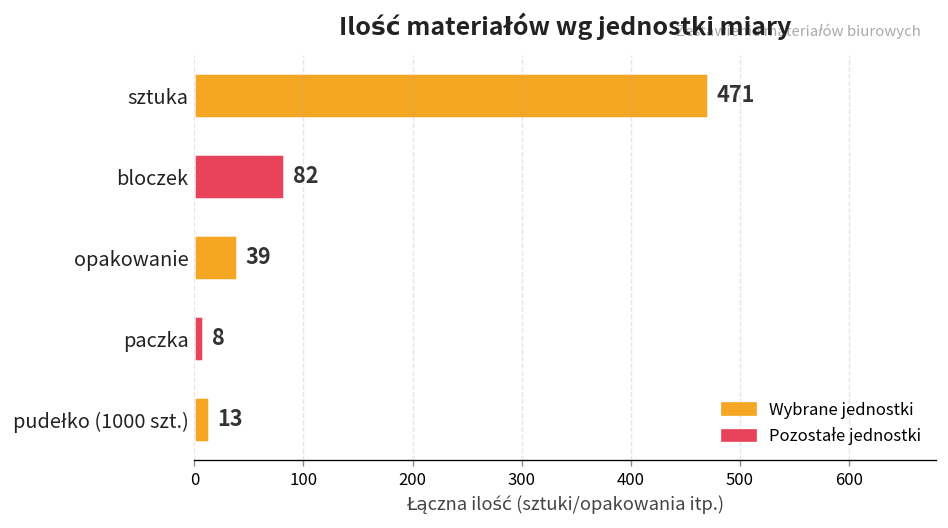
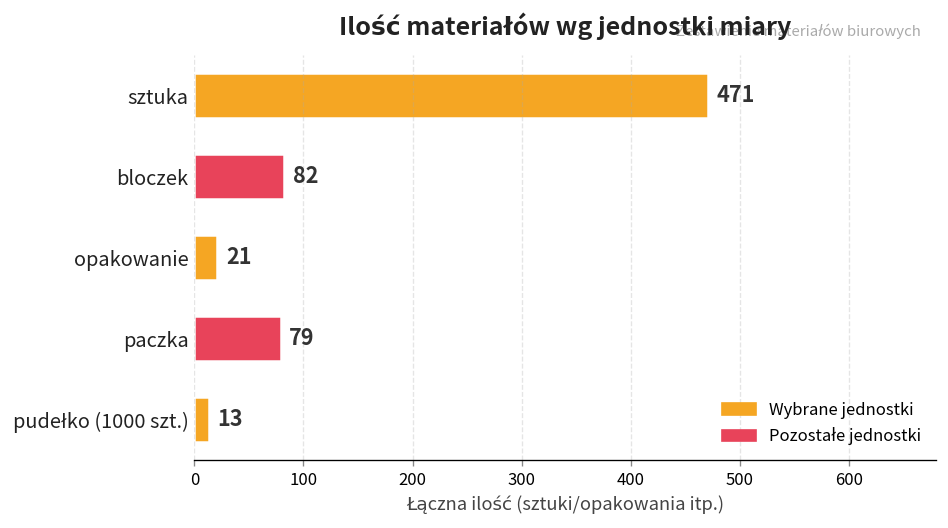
  {
    "sztuka": 471,
    "bloczek": 82,
-   "opakowanie": 39,
-   "paczka": 8,
+   "opakowanie": 21,
+   "paczka": 79,
    "pudełko (1000 szt.)": 13
  }
